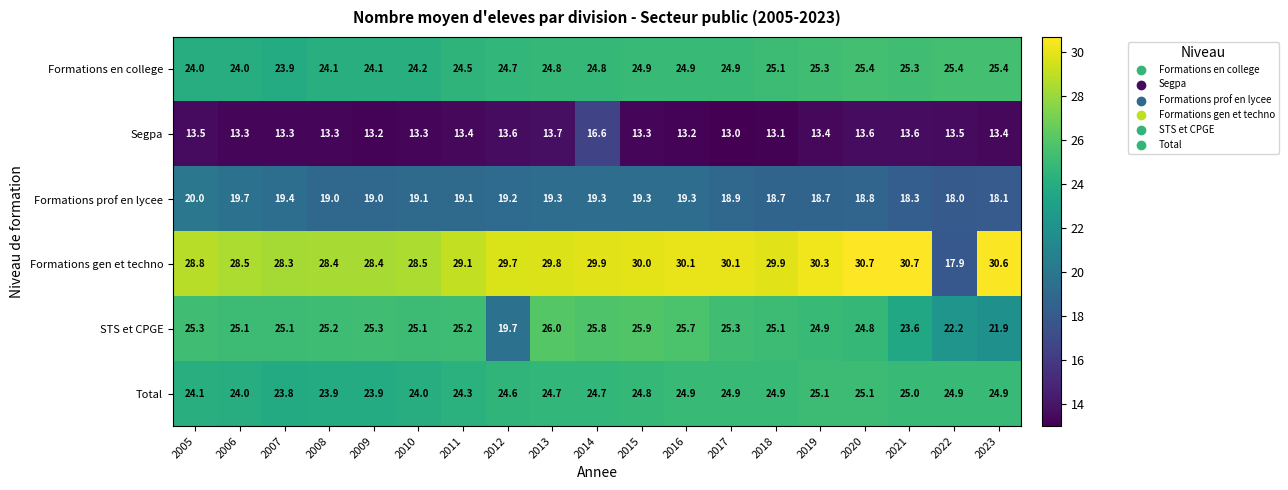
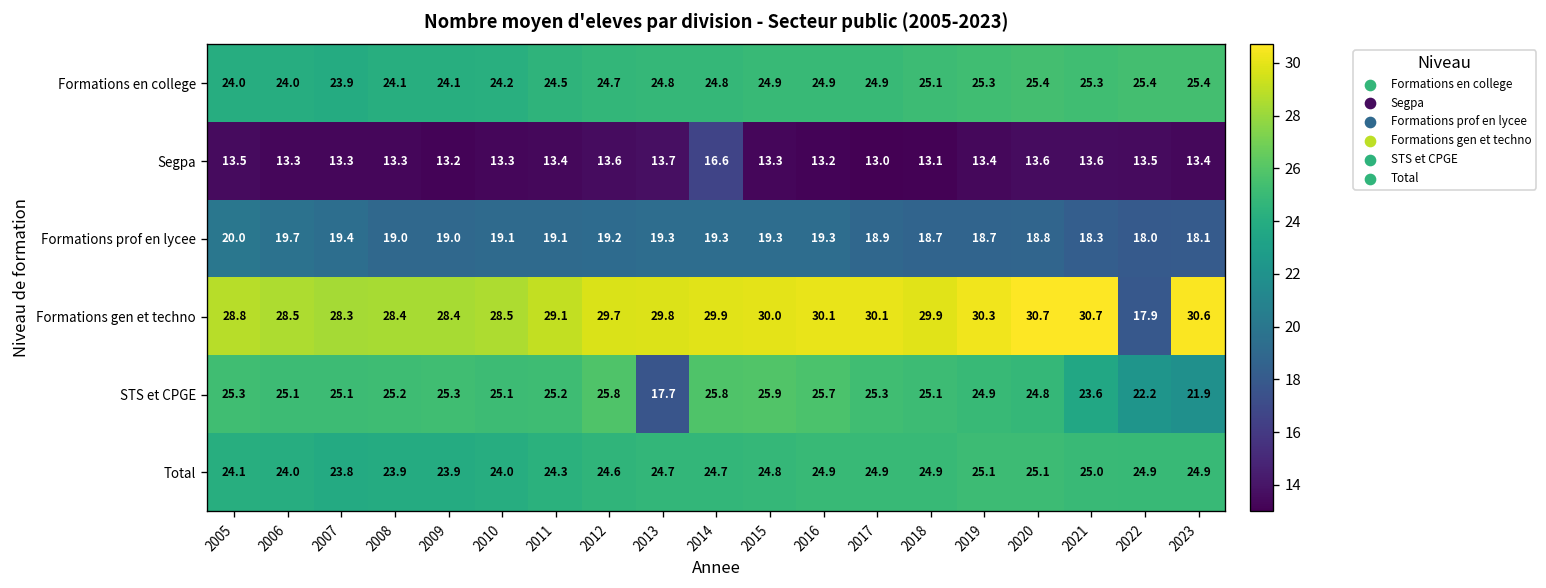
  {
    "Formations en college": {
      "2005": 24.0,
      "2006": 24.0,
      "2007": 23.9,
      "2008": 24.1,
      "2009": 24.1,
      "2010": 24.2,
      "2011": 24.5,
      "2012": 24.7,
      "2013": 24.8,
      "2014": 24.8,
      "2015": 24.9,
      "2016": 24.9,
      "2017": 24.9,
      "2018": 25.1,
      "2019": 25.3,
      "2020": 25.4,
      "2021": 25.3,
      "2022": 25.4,
      "2023": 25.4
    },
    "Segpa": {
      "2005": 13.5,
      "2006": 13.3,
      "2007": 13.3,
      "2008": 13.3,
      "2009": 13.2,
      "2010": 13.3,
      "2011": 13.4,
      "2012": 13.6,
      "2013": 13.7,
      "2014": 16.6,
      "2015": 13.3,
      "2016": 13.2,
      "2017": 13.0,
      "2018": 13.1,
      "2019": 13.4,
      "2020": 13.6,
      "2021": 13.6,
      "2022": 13.5,
      "2023": 13.4
    },
    "Formations prof en lycee": {
      "2005": 20.0,
      "2006": 19.7,
      "2007": 19.4,
      "2008": 19.0,
      "2009": 19.0,
      "2010": 19.1,
      "2011": 19.1,
      "2012": 19.2,
      "2013": 19.3,
      "2014": 19.3,
      "2015": 19.3,
      "2016": 19.3,
      "2017": 18.9,
      "2018": 18.7,
      "2019": 18.7,
      "2020": 18.8,
      "2021": 18.3,
      "2022": 18.0,
      "2023": 18.1
    },
    "Formations gen et techno": {
      "2005": 28.8,
      "2006": 28.5,
      "2007": 28.3,
      "2008": 28.4,
      "2009": 28.4,
      "2010": 28.5,
      "2011": 29.1,
      "2012": 29.7,
      "2013": 29.8,
      "2014": 29.9,
      "2015": 30.0,
      "2016": 30.1,
      "2017": 30.1,
      "2018": 29.9,
      "2019": 30.3,
      "2020": 30.7,
      "2021": 30.7,
      "2022": 17.9,
      "2023": 30.6
    },
    "STS et CPGE": {
      "2005": 25.3,
      "2006": 25.1,
      "2007": 25.1,
      "2008": 25.2,
      "2009": 25.3,
      "2010": 25.1,
      "2011": 25.2,
-     "2012": 19.7,
-     "2013": 26.0,
+     "2012": 25.8,
+     "2013": 17.7,
      "2014": 25.8,
      "2015": 25.9,
      "2016": 25.7,
      "2017": 25.3,
      "2018": 25.1,
      "2019": 24.9,
      "2020": 24.8,
      "2021": 23.6,
      "2022": 22.2,
      "2023": 21.9
    },
    "Total": {
      "2005": 24.1,
      "2006": 24.0,
      "2007": 23.8,
      "2008": 23.9,
      "2009": 23.9,
      "2010": 24.0,
      "2011": 24.3,
      "2012": 24.6,
      "2013": 24.7,
      "2014": 24.7,
      "2015": 24.8,
      "2016": 24.9,
      "2017": 24.9,
      "2018": 24.9,
      "2019": 25.1,
      "2020": 25.1,
      "2021": 25.0,
      "2022": 24.9,
      "2023": 24.9
    }
  }
